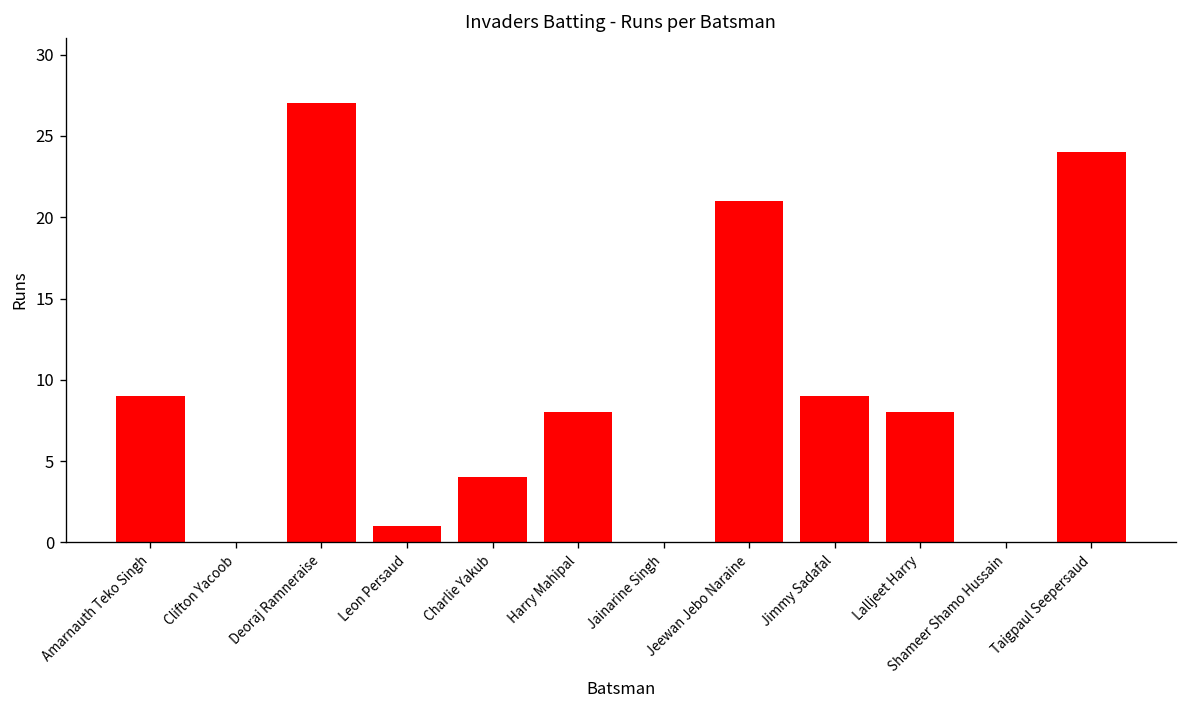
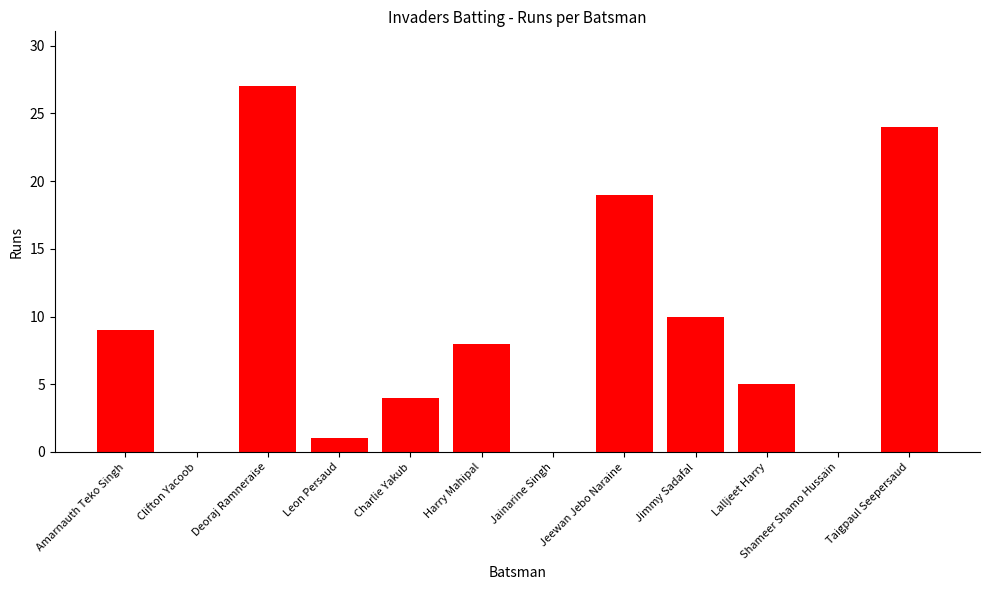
  {
    "Amarnauth Teko Singh": 9,
    "Clifton Yacoob": 0,
    "Deoraj Ramneraise": 27,
    "Leon Persaud": 1,
    "Charlie Yakub": 4,
    "Harry Mahipal": 8,
    "Jainarine Singh": 0,
-   "Jeewan Jebo Naraine": 21,
-   "Jimmy Sadafal": 9,
-   "Lalljeet Harry": 8,
+   "Jeewan Jebo Naraine": 19,
+   "Jimmy Sadafal": 10,
+   "Lalljeet Harry": 5,
    "Shameer Shamo Hussain": 0,
    "Taigpaul Seepersaud": 24
  }
